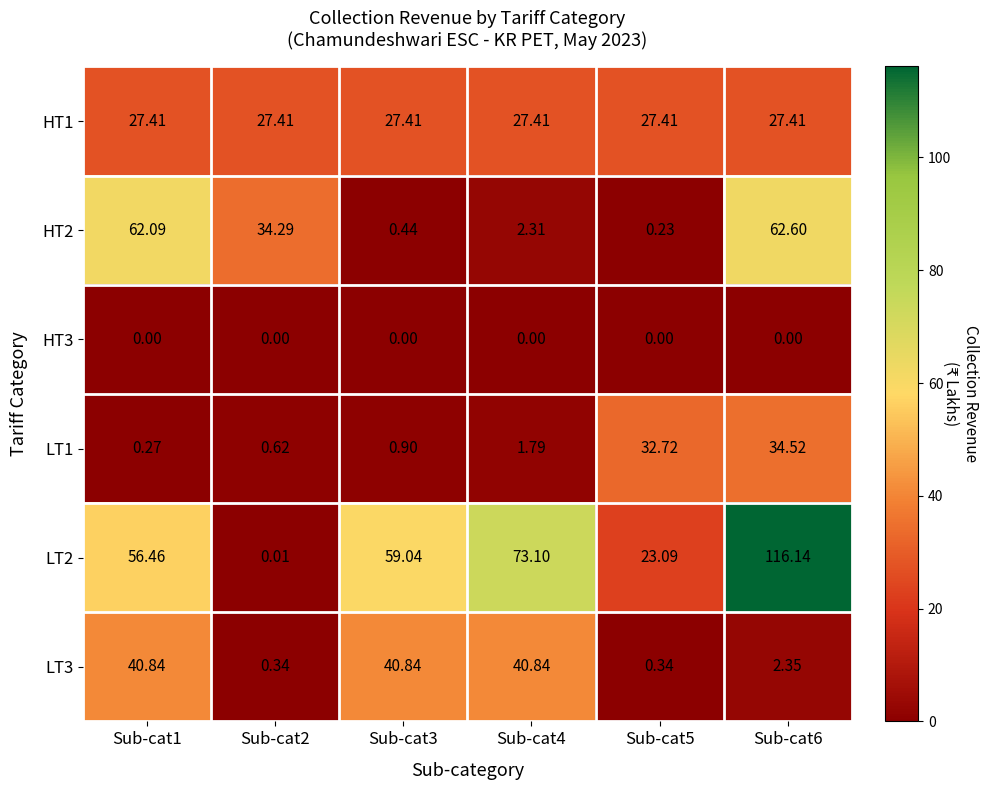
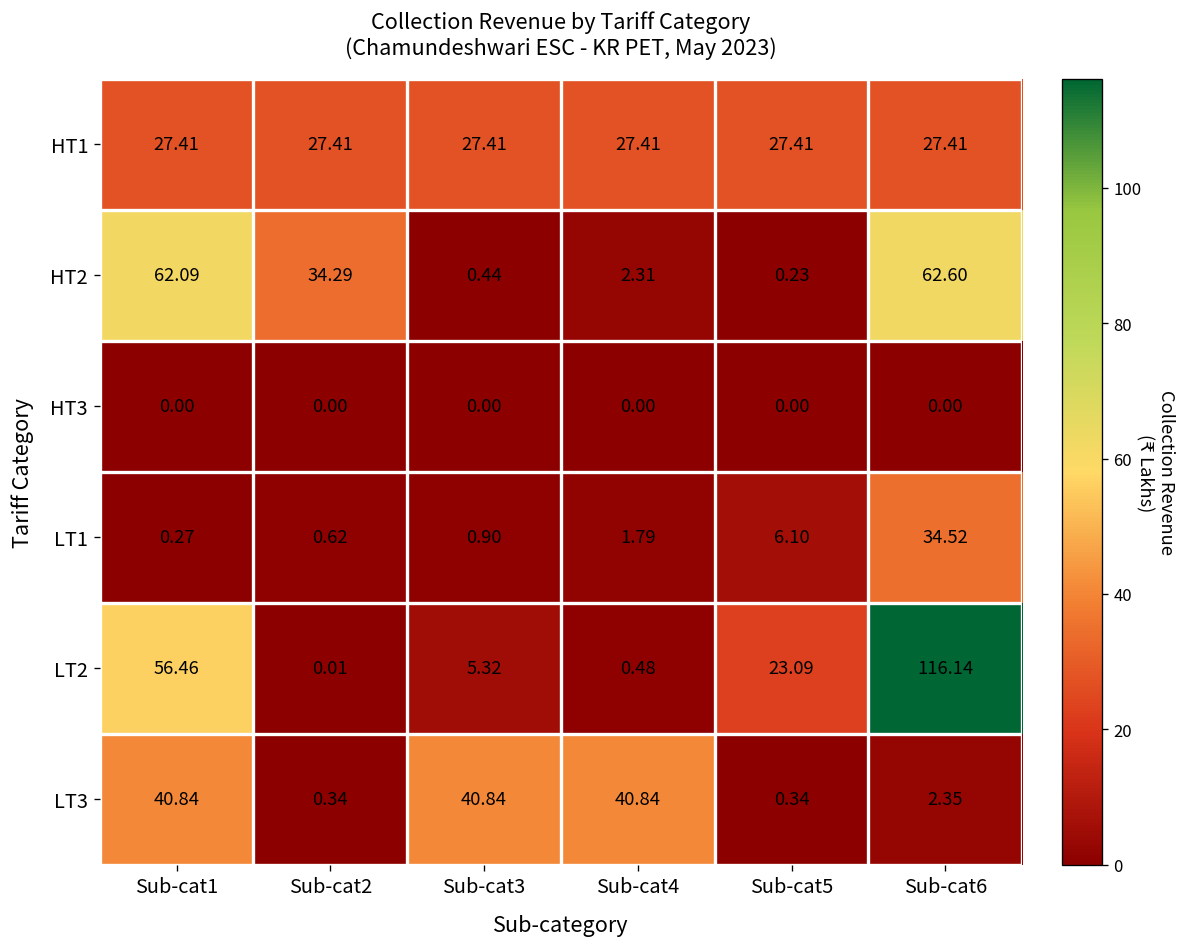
  {
    "HT1": {
      "Sub-cat1": 27.41,
      "Sub-cat2": 27.41,
      "Sub-cat3": 27.41,
      "Sub-cat4": 27.41,
      "Sub-cat5": 27.41,
      "Sub-cat6": 27.41
    },
    "HT2": {
      "Sub-cat1": 62.09,
      "Sub-cat2": 34.29,
      "Sub-cat3": 0.44,
      "Sub-cat4": 2.31,
      "Sub-cat5": 0.23,
      "Sub-cat6": 62.60
    },
    "HT3": {
      "Sub-cat1": 0.00,
      "Sub-cat2": 0.00,
      "Sub-cat3": 0.00,
      "Sub-cat4": 0.00,
      "Sub-cat5": 0.00,
      "Sub-cat6": 0.00
    },
    "LT1": {
      "Sub-cat1": 0.27,
      "Sub-cat2": 0.62,
      "Sub-cat3": 0.90,
      "Sub-cat4": 1.79,
-     "Sub-cat5": 32.72,
+     "Sub-cat5": 6.10,
      "Sub-cat6": 34.52
    },
    "LT2": {
      "Sub-cat1": 56.46,
      "Sub-cat2": 0.01,
-     "Sub-cat3": 59.04,
-     "Sub-cat4": 73.10,
+     "Sub-cat3": 5.32,
+     "Sub-cat4": 0.48,
      "Sub-cat5": 23.09,
      "Sub-cat6": 116.14
    },
    "LT3": {
      "Sub-cat1": 40.84,
      "Sub-cat2": 0.34,
      "Sub-cat3": 40.84,
      "Sub-cat4": 40.84,
      "Sub-cat5": 0.34,
      "Sub-cat6": 2.35
    }
  }
